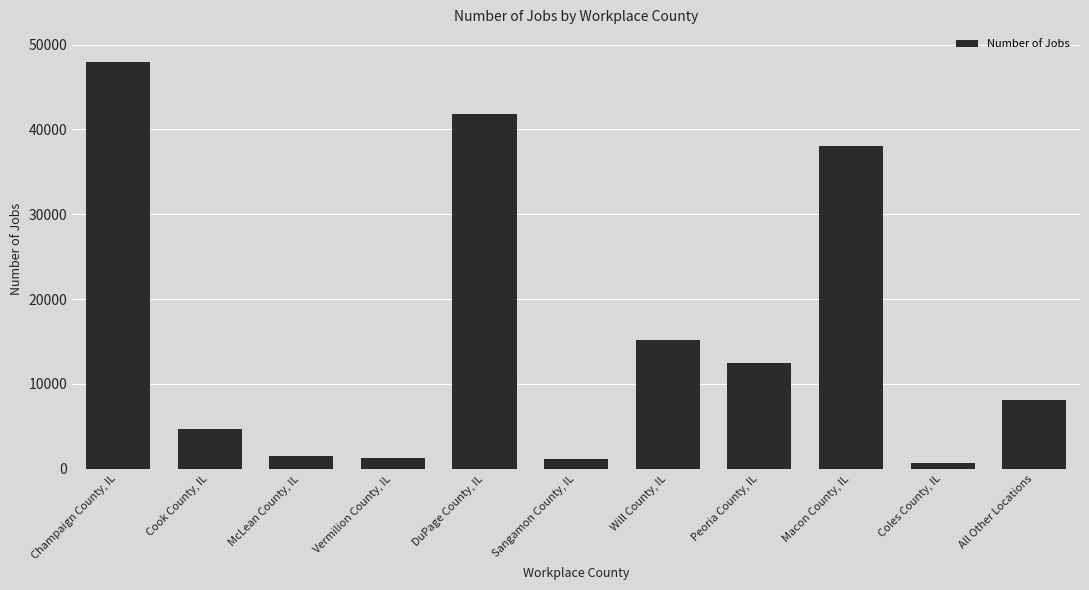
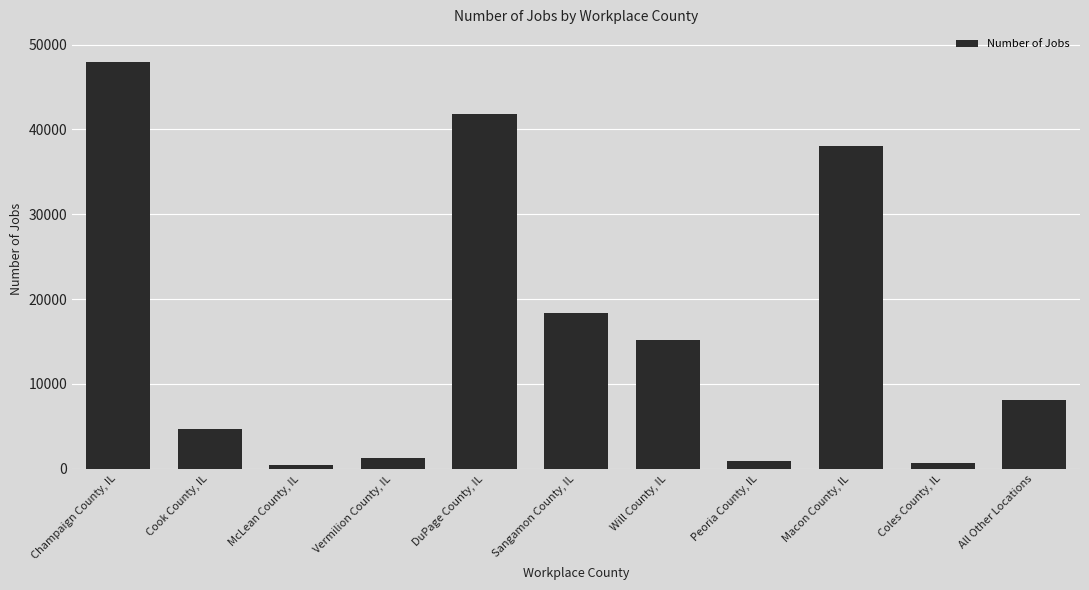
  {
    "Champaign County, IL": 48000,
    "Cook County, IL": 5000,
-   "McLean County, IL": 1000,
+   "McLean County, IL": 0,
    "Vermilion County, IL": 1000,
    "DuPage County, IL": 42000,
-   "Sangamon County, IL": 1000,
+   "Sangamon County, IL": 18000,
    "Will County, IL": 15000,
-   "Peoria County, IL": 13000,
+   "Peoria County, IL": 1000,
    "Macon County, IL": 38000,
    "Coles County, IL": 1000,
    "All Other Locations": 8000
  }
